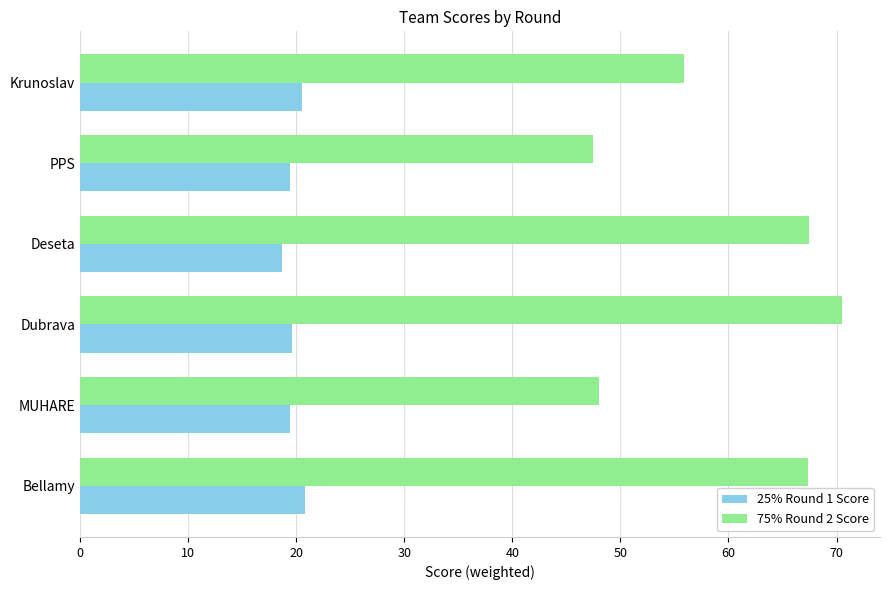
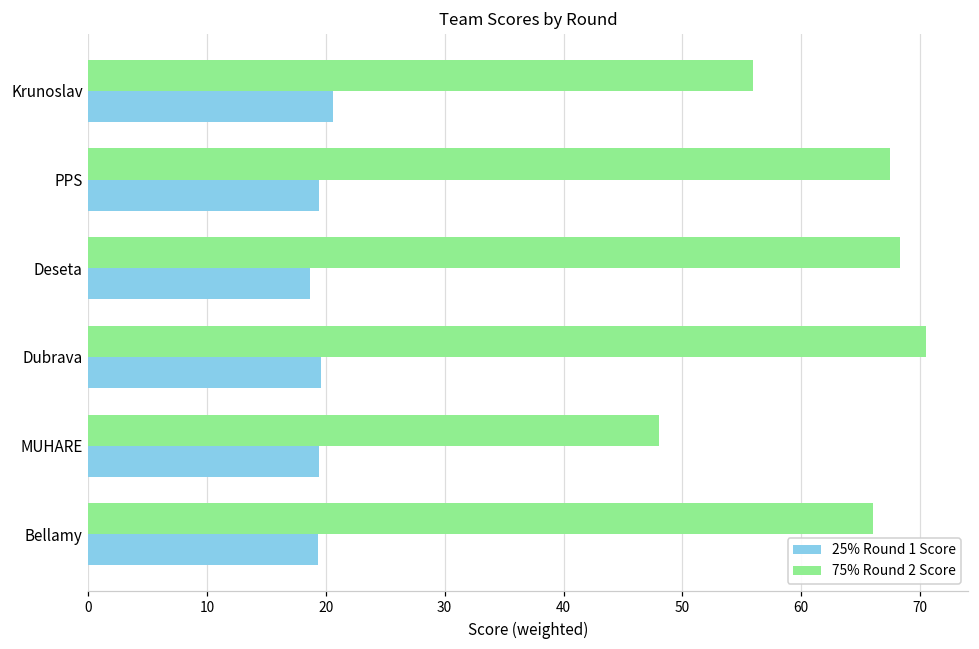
  {
    "25% Round 1 Score": {
      "Krunoslav": 20.6,
      "PPS": 19.5,
      "Deseta": 18.6,
      "Dubrava": 19.6,
      "MUHARE": 19.5,
-     "Bellamy": 20.9
+     "Bellamy": 19.3
    },
    "75% Round 2 Score": {
      "Krunoslav": 55.9,
-     "PPS": 47.5,
-     "Deseta": 67.5,
+     "PPS": 67.5,
+     "Deseta": 68.3,
      "Dubrava": 70.5,
      "MUHARE": 48.0,
-     "Bellamy": 67.4
+     "Bellamy": 66.0
    }
  }
